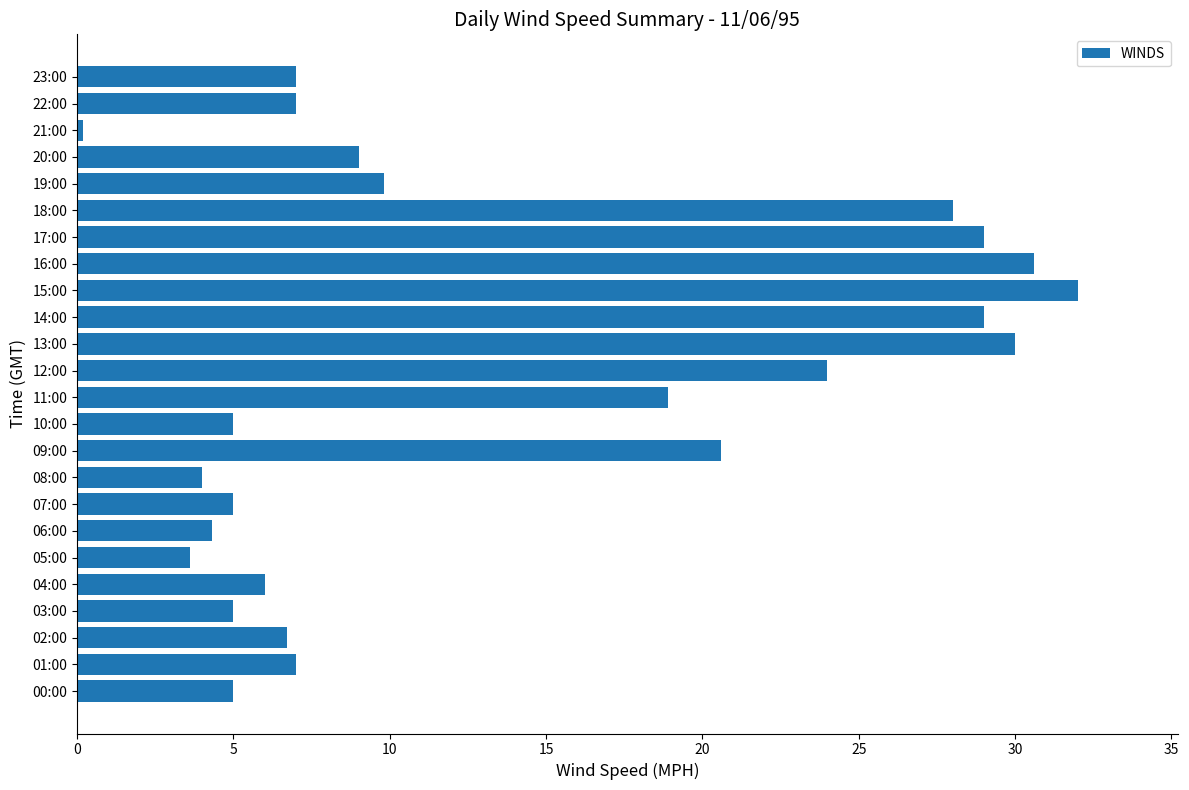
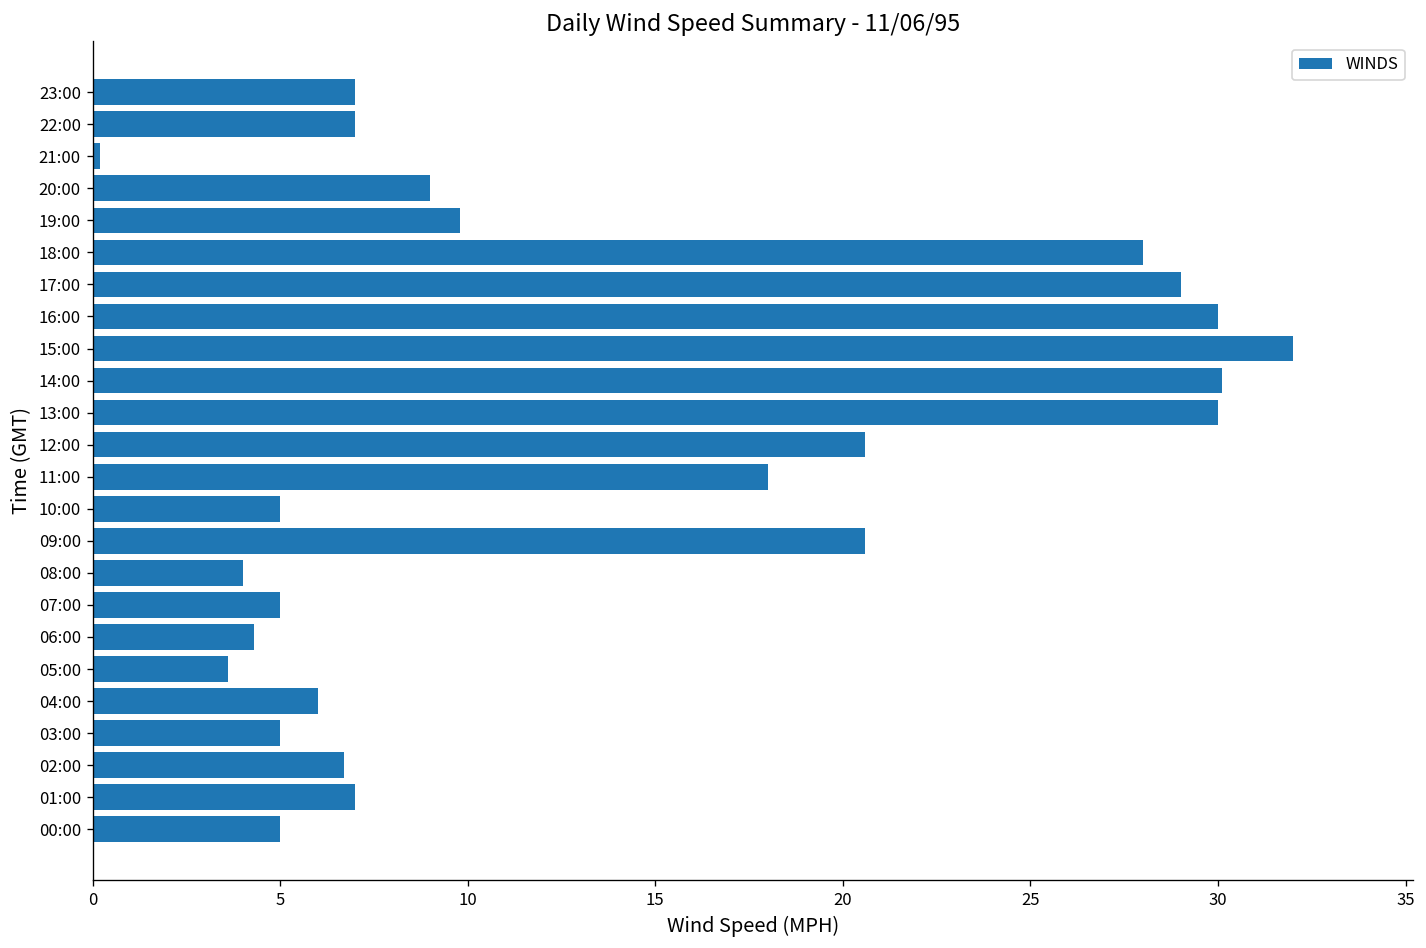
  {
    "23:00": 7.0,
    "22:00": 7.0,
    "21:00": 0.2,
    "20:00": 9.0,
    "19:00": 9.8,
    "18:00": 28.0,
    "17:00": 29.0,
-   "16:00": 30.6,
+   "16:00": 30.0,
    "15:00": 32.0,
-   "14:00": 29.0,
+   "14:00": 30.1,
    "13:00": 30.0,
-   "12:00": 24.0,
-   "11:00": 18.9,
+   "12:00": 20.6,
+   "11:00": 18.0,
    "10:00": 5.0,
    "09:00": 20.6,
    "08:00": 4.0,
    "07:00": 5.0,
    "06:00": 4.3,
    "05:00": 3.6,
    "04:00": 6.0,
    "03:00": 5.0,
    "02:00": 6.7,
    "01:00": 7.0,
    "00:00": 5.0
  }
